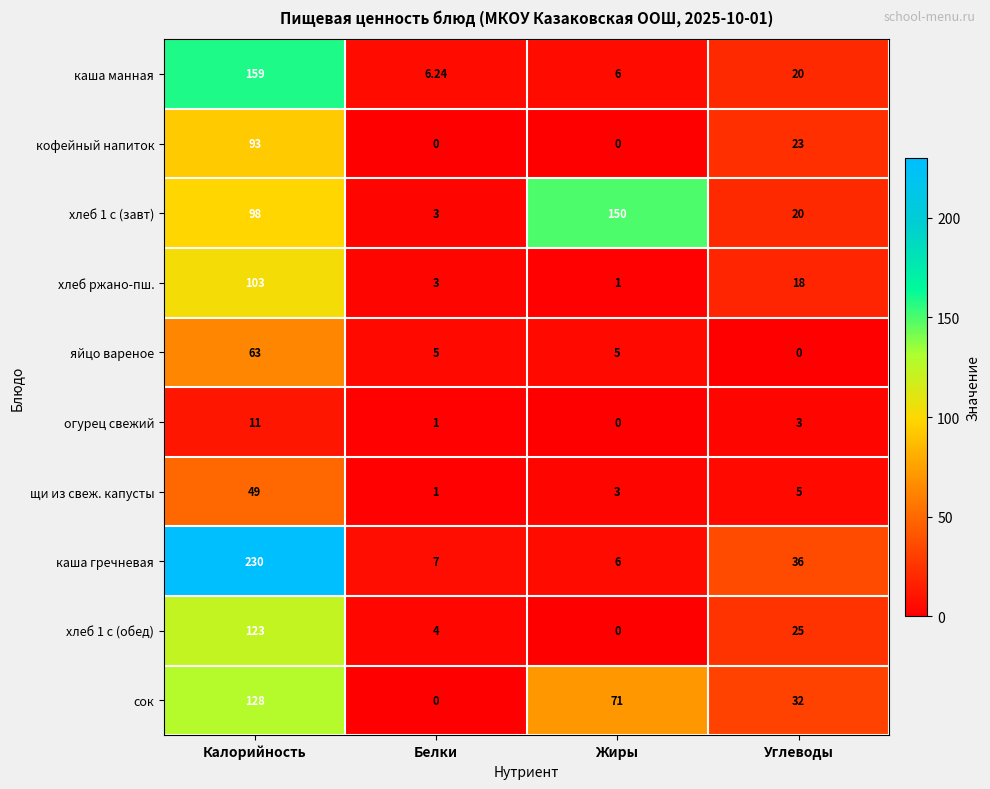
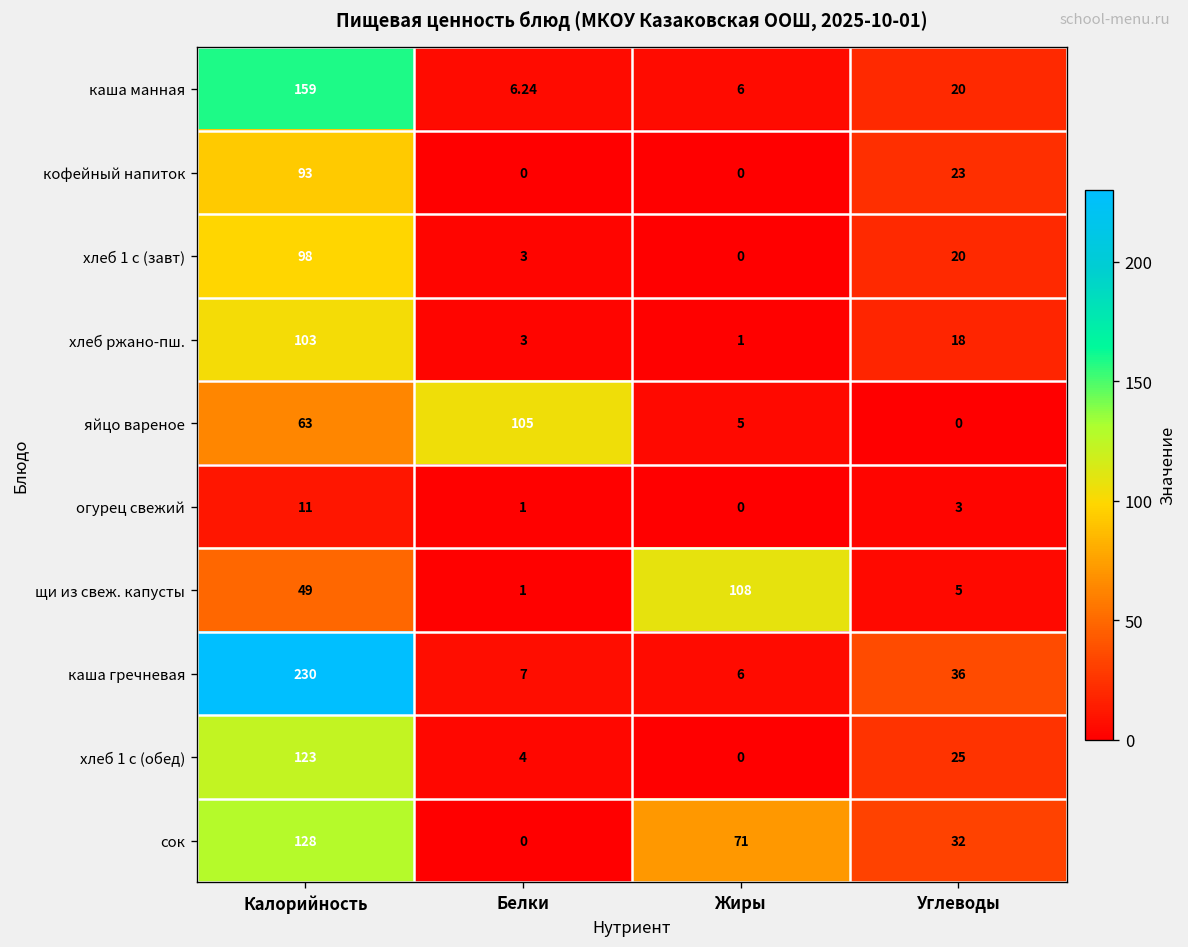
  {
    "каша манная": {
      "Калорийность": 159,
      "Белки": 6.24,
      "Жиры": 6,
      "Углеводы": 20
    },
    "кофейный напиток": {
      "Калорийность": 93,
      "Белки": 0,
      "Жиры": 0,
      "Углеводы": 23
    },
    "хлеб 1 с (завт)": {
      "Калорийность": 98,
      "Белки": 3,
-     "Жиры": 150,
+     "Жиры": 0,
      "Углеводы": 20
    },
    "хлеб ржано-пш.": {
      "Калорийность": 103,
      "Белки": 3,
      "Жиры": 1,
      "Углеводы": 18
    },
    "яйцо вареное": {
      "Калорийность": 63,
-     "Белки": 5,
+     "Белки": 105,
      "Жиры": 5,
      "Углеводы": 0
    },
    "огурец свежий": {
      "Калорийность": 11,
      "Белки": 1,
      "Жиры": 0,
      "Углеводы": 3
    },
    "щи из свеж. капусты": {
      "Калорийность": 49,
      "Белки": 1,
-     "Жиры": 3,
+     "Жиры": 108,
      "Углеводы": 5
    },
    "каша гречневая": {
      "Калорийность": 230,
      "Белки": 7,
      "Жиры": 6,
      "Углеводы": 36
    },
    "хлеб 1 с (обед)": {
      "Калорийность": 123,
      "Белки": 4,
      "Жиры": 0,
      "Углеводы": 25
    },
    "сок": {
      "Калорийность": 128,
      "Белки": 0,
      "Жиры": 71,
      "Углеводы": 32
    }
  }
